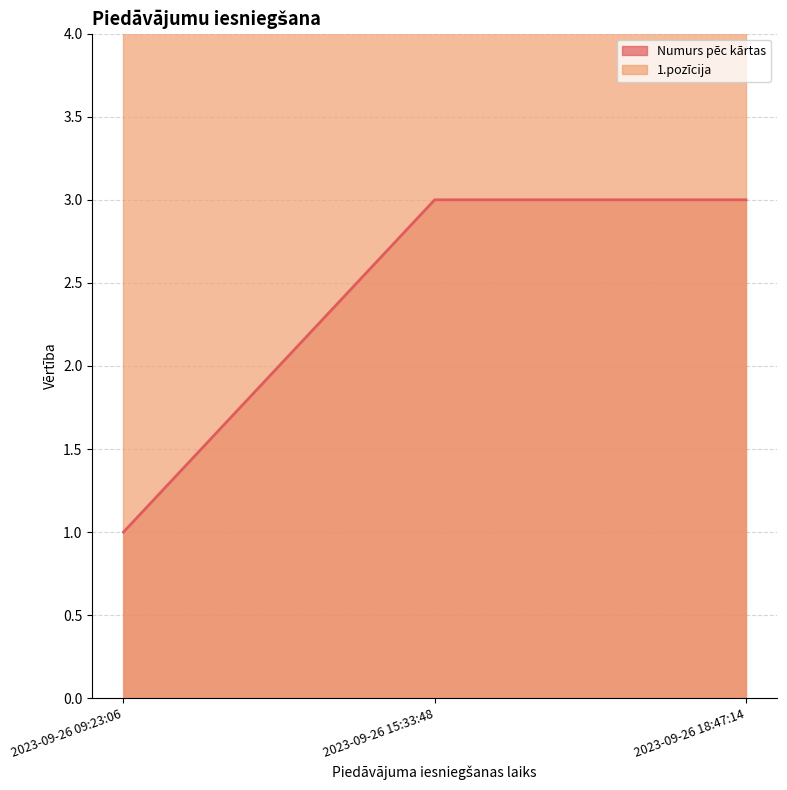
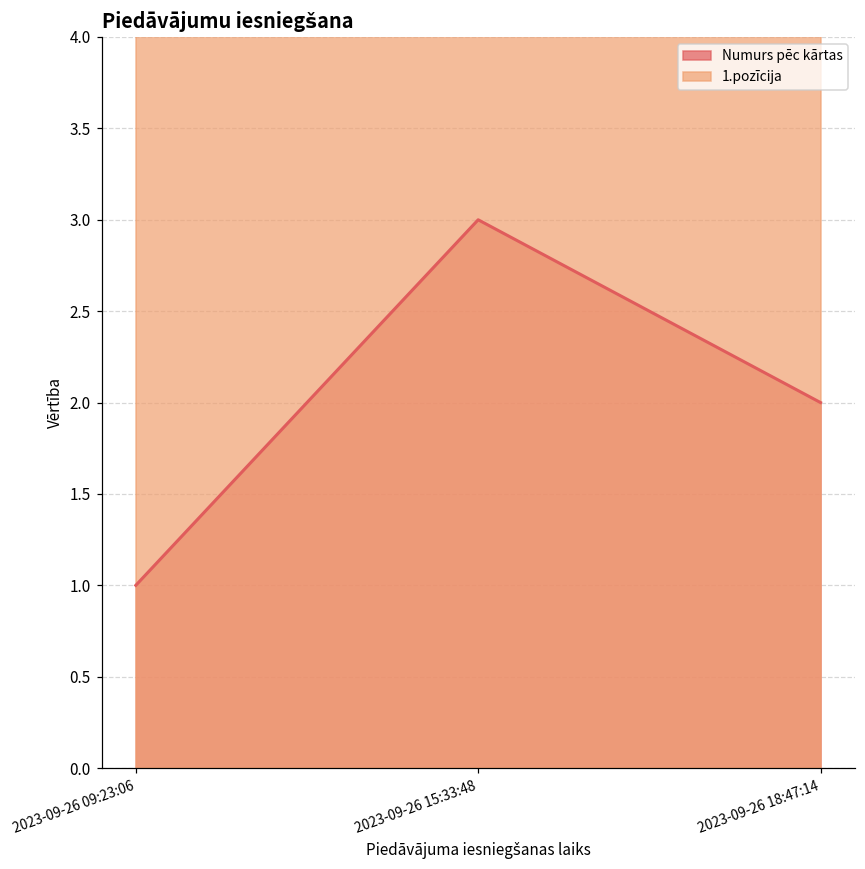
  {
    "Numurs pēc kārtas": {
      "2023-09-26 09:23:06": 1,
      "2023-09-26 15:33:48": 3,
-     "2023-09-26 18:47:14": 3
+     "2023-09-26 18:47:14": 2
    }
  }
